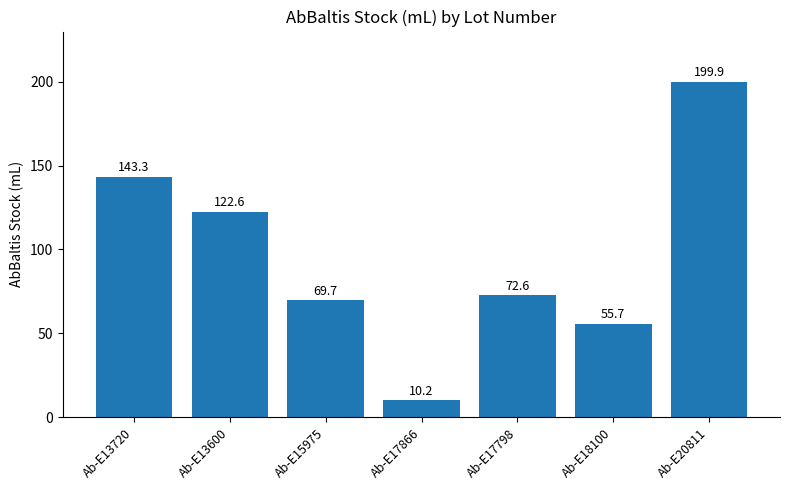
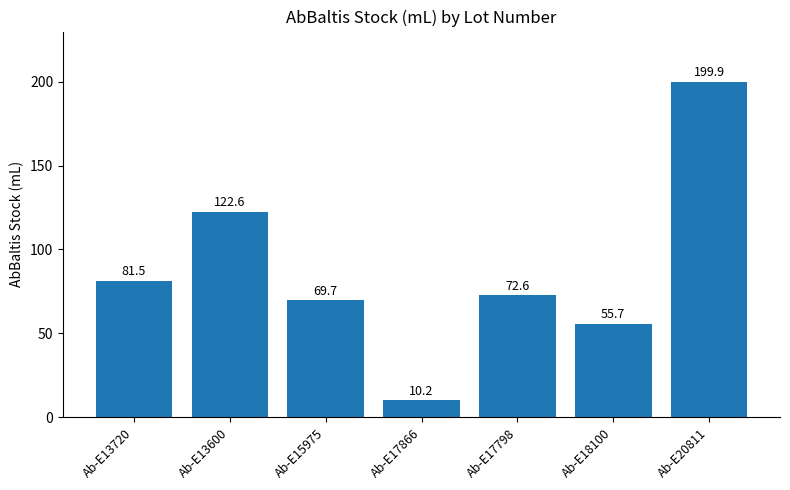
  {
-   "Ab-E13720": 143.3,
+   "Ab-E13720": 81.5,
    "Ab-E13600": 122.6,
    "Ab-E15975": 69.7,
    "Ab-E17866": 10.2,
    "Ab-E17798": 72.6,
    "Ab-E18100": 55.7,
    "Ab-E20811": 199.9
  }
